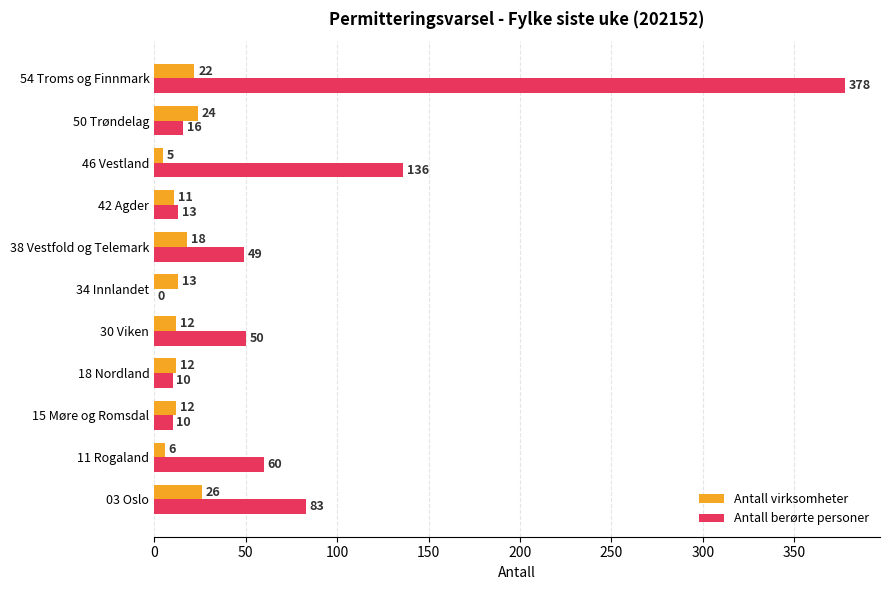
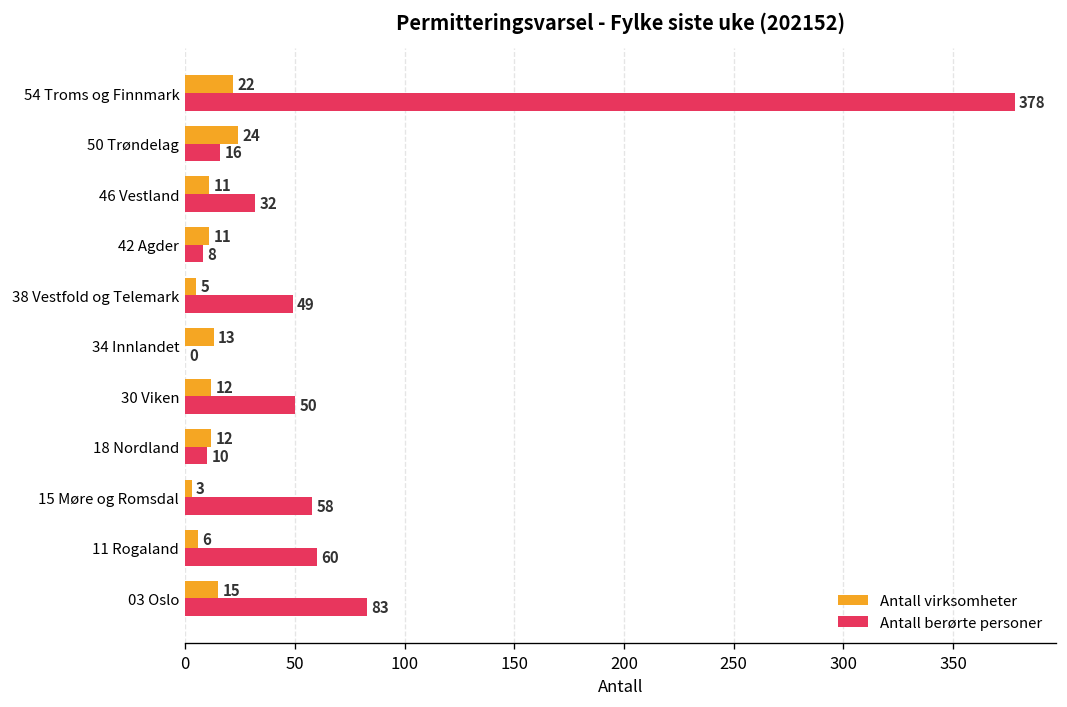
  {
    "Antall virksomheter": {
      "54 Troms og Finnmark": 22,
      "50 Trøndelag": 24,
-     "46 Vestland": 5,
+     "46 Vestland": 11,
      "42 Agder": 11,
-     "38 Vestfold og Telemark": 18,
+     "38 Vestfold og Telemark": 5,
      "34 Innlandet": 13,
      "30 Viken": 12,
      "18 Nordland": 12,
-     "15 Møre og Romsdal": 12,
+     "15 Møre og Romsdal": 3,
      "11 Rogaland": 6,
-     "03 Oslo": 26
+     "03 Oslo": 15
    },
    "Antall berørte personer": {
      "54 Troms og Finnmark": 378,
      "50 Trøndelag": 16,
-     "46 Vestland": 136,
-     "42 Agder": 13,
+     "46 Vestland": 32,
+     "42 Agder": 8,
      "38 Vestfold og Telemark": 49,
      "34 Innlandet": 0,
      "30 Viken": 50,
      "18 Nordland": 10,
-     "15 Møre og Romsdal": 10,
+     "15 Møre og Romsdal": 58,
      "11 Rogaland": 60,
      "03 Oslo": 83
    }
  }
